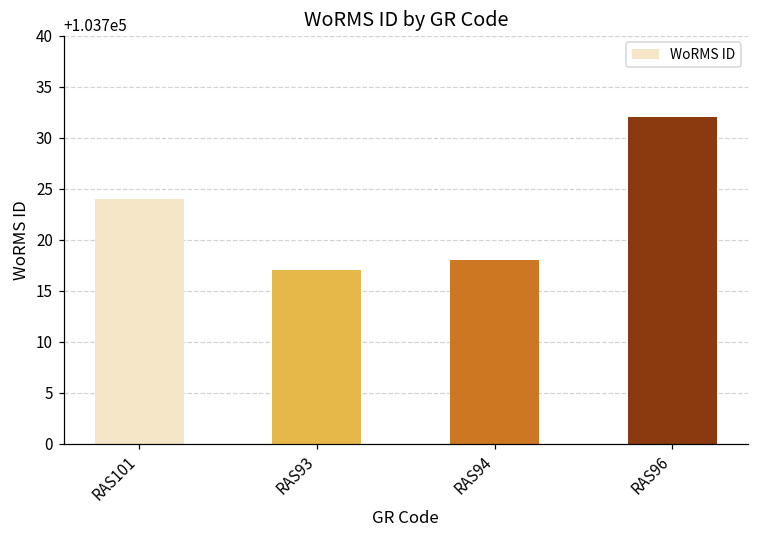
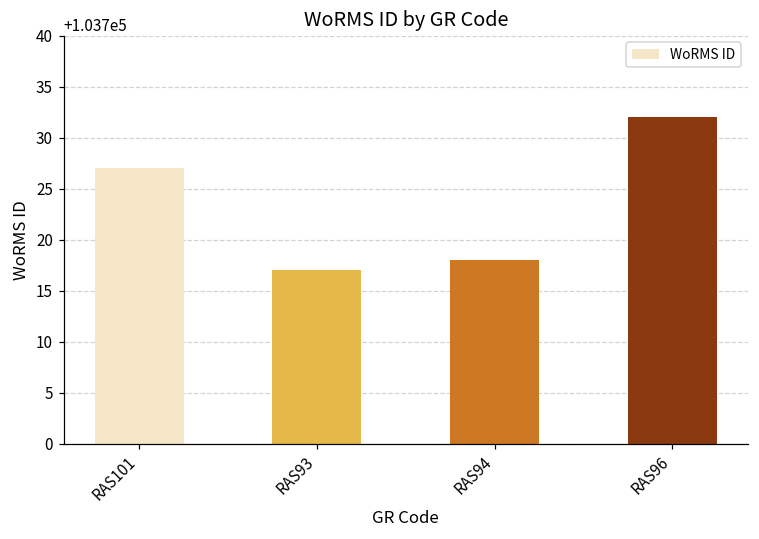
  {
-   "RAS101": 103724,
+   "RAS101": 103727,
    "RAS93": 103717,
    "RAS94": 103718,
    "RAS96": 103732
  }
